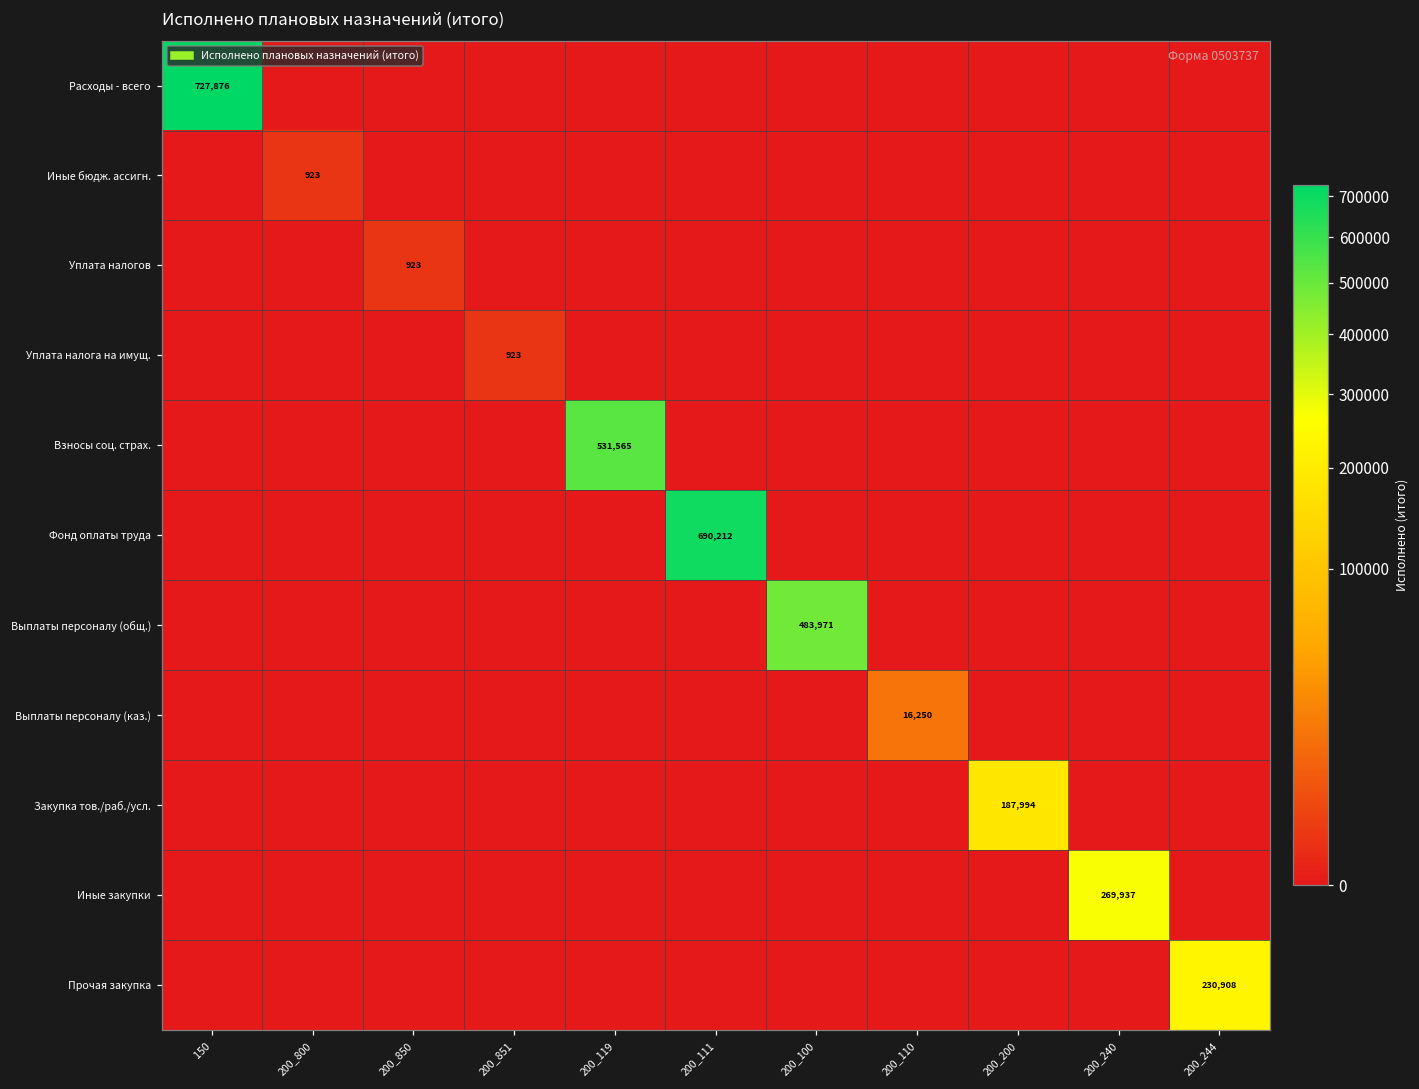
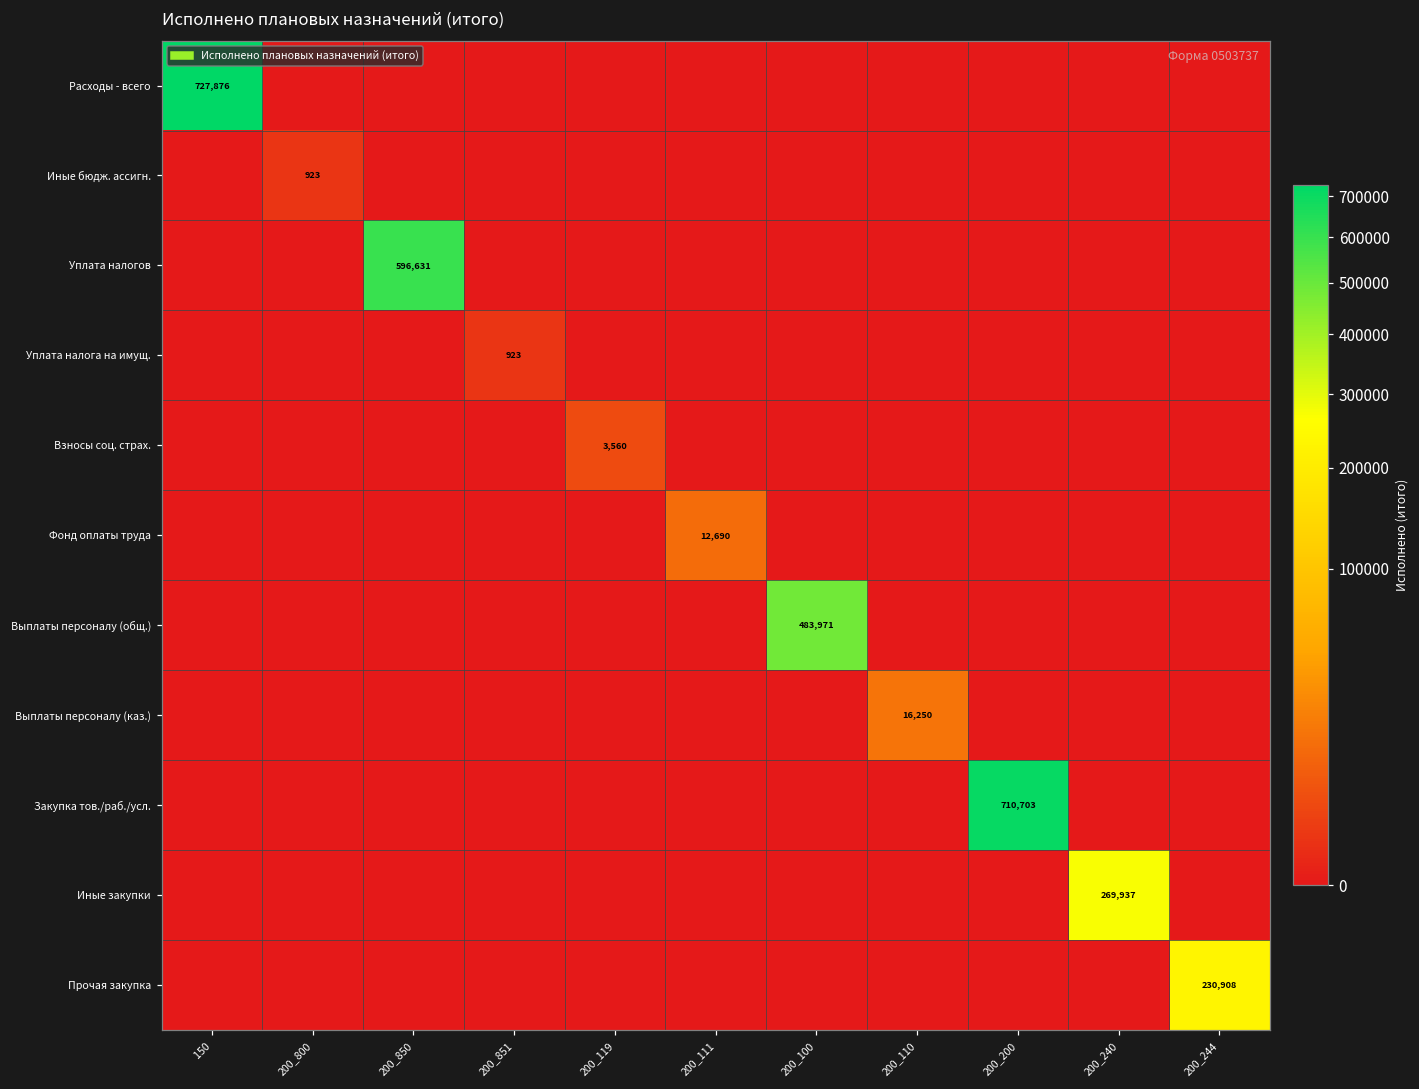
  {
    "Расходы - всего": {
      "150": "727,876",
      "200_244": "0503737"
    },
    "Иные бюдж. ассигн.": {
      "200_800": "923"
    },
    "Уплата налогов": {
-     "200_850": "923"
+     "200_850": "596,631"
    },
    "Уплата налога на имущ.": {
      "200_851": "923"
    },
    "Взносы соц. страх.": {
-     "200_119": "531,565"
+     "200_119": "3,560"
    },
    "Фонд оплаты труда": {
-     "200_111": "690,212"
+     "200_111": "12,690"
    },
    "Выплаты персоналу (общ.)": {
      "200_100": "483,971"
    },
    "Выплаты персоналу (каз.)": {
      "200_110": "16,250"
    },
    "Закупка тов./раб./усл.": {
-     "200_200": "187,994"
+     "200_200": "710,703"
    },
    "Иные закупки": {
      "200_240": "269,937"
    },
    "Прочая закупка": {
      "200_244": "230,908"
    }
  }
